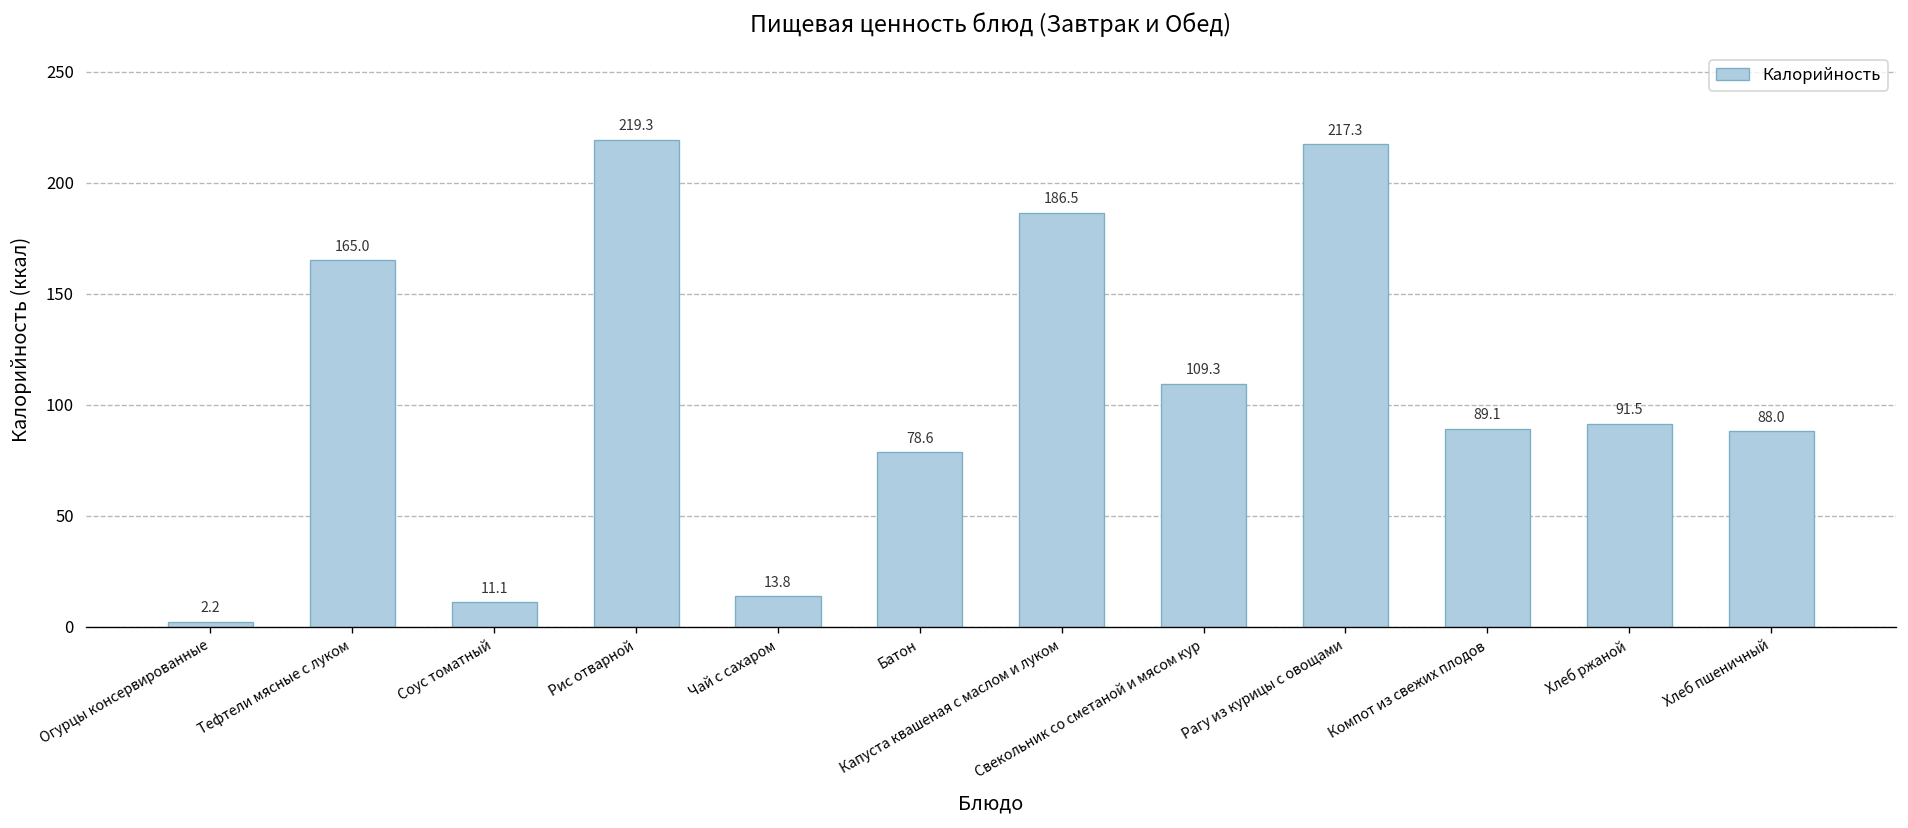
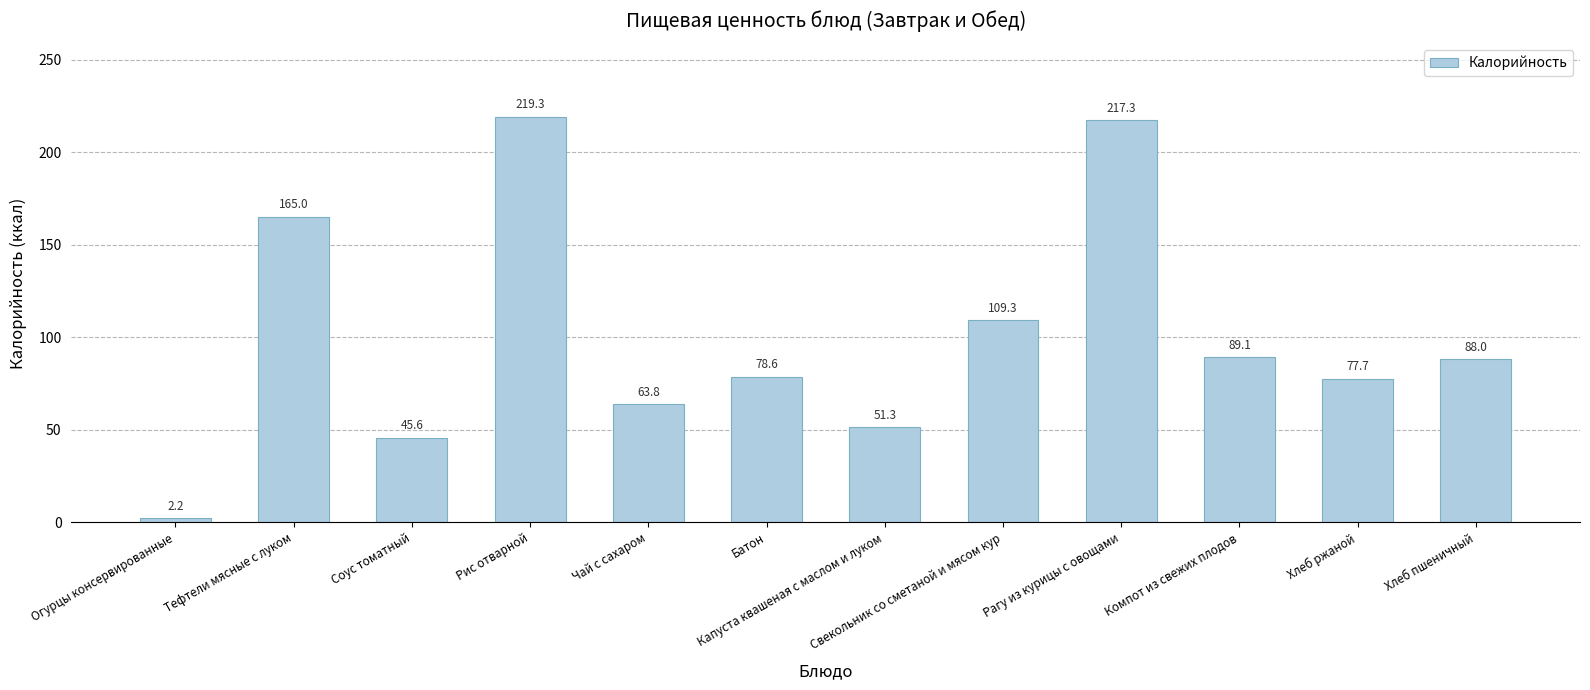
  {
    "Огурцы консервированные": 2.2,
    "Тефтели мясные с луком": 165.0,
-   "Соус томатный": 11.1,
+   "Соус томатный": 45.6,
    "Рис отварной": 219.3,
-   "Чай с сахаром": 13.8,
+   "Чай с сахаром": 63.8,
    "Батон": 78.6,
-   "Капуста квашеная с маслом и луком": 186.5,
+   "Капуста квашеная с маслом и луком": 51.3,
    "Свекольник со сметаной и мясом кур": 109.3,
    "Рагу из курицы с овощами": 217.3,
    "Компот из свежих плодов": 89.1,
-   "Хлеб ржаной": 91.5,
+   "Хлеб ржаной": 77.7,
    "Хлеб пшеничный": 88.0
  }
